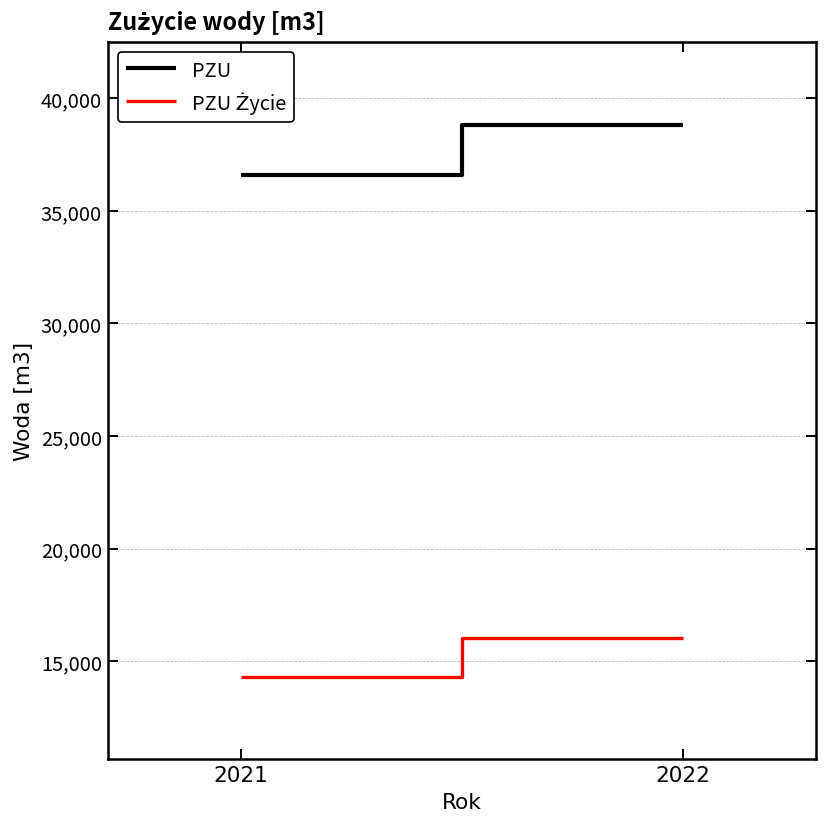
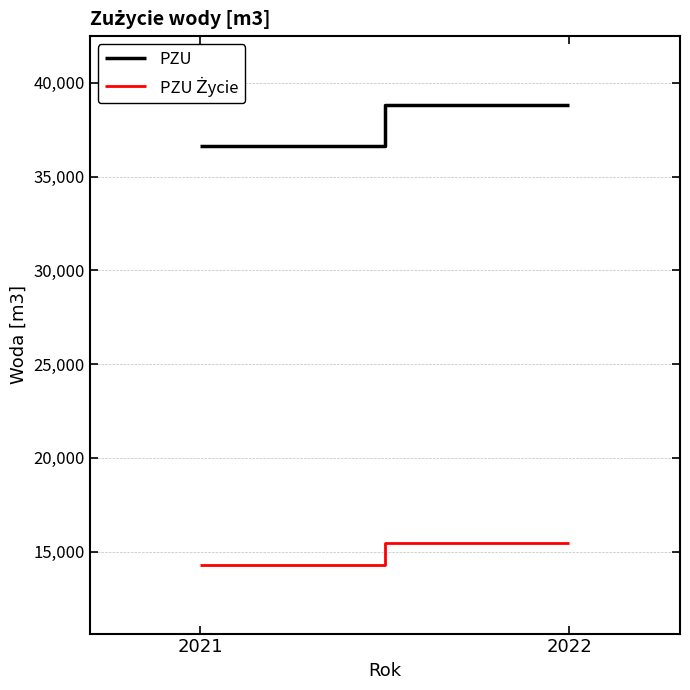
  {
    "PZU": {
      "2021": "36,600",
      "2022": "38,800"
    },
    "PZU Życie": {
      "2021": "14,300",
-     "2022": "16,000"
+     "2022": "15,500"
    }
  }
